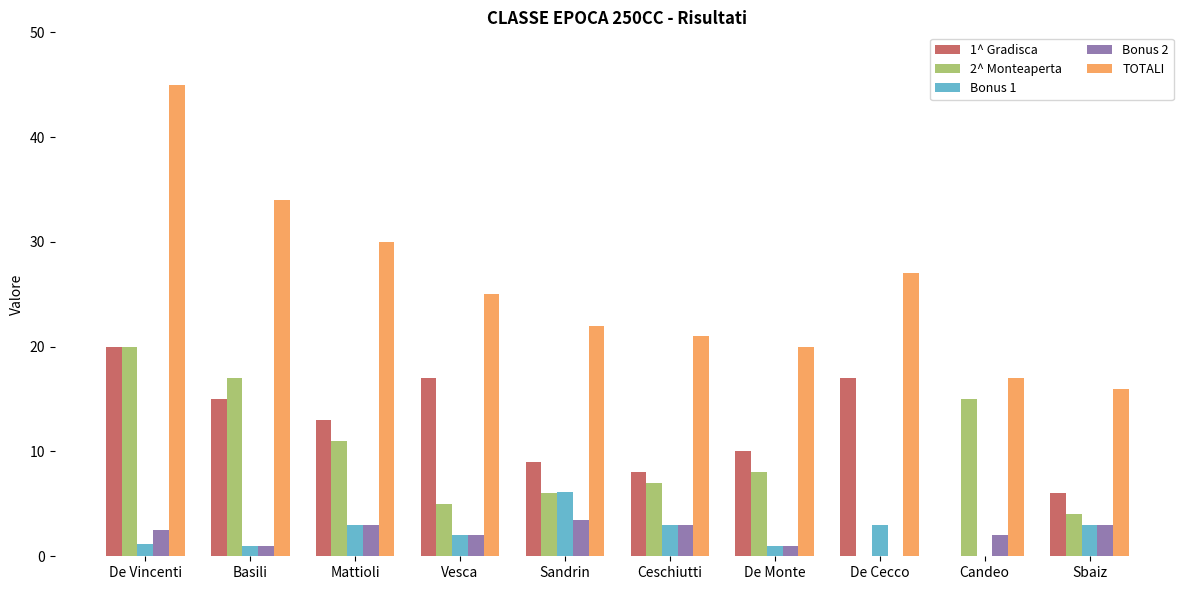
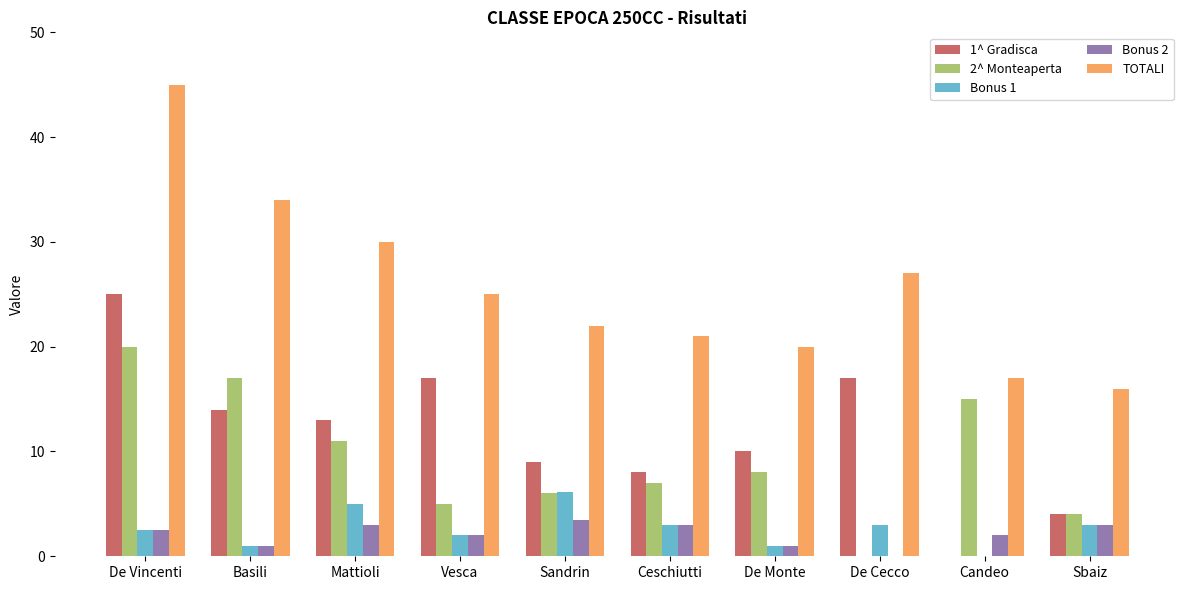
  {
    "1^ Gradisca": {
-     "De Vincenti": 20,
-     "Basili": 15,
+     "De Vincenti": 25,
+     "Basili": 14,
      "Mattioli": 13,
      "Vesca": 17,
      "Sandrin": 9,
      "Ceschiutti": 8,
      "De Monte": 10,
      "De Cecco": 17,
      "Candeo": 0,
-     "Sbaiz": 6
+     "Sbaiz": 4
    },
    "2^ Monteaperta": {
      "De Vincenti": 20.0,
      "Basili": 17.0,
      "Mattioli": 11.0,
      "Vesca": 5.0,
      "Sandrin": 6.0,
      "Ceschiutti": 7.0,
      "De Monte": 8.0,
      "De Cecco": 0.0,
      "Candeo": 15.0,
      "Sbaiz": 4.0
    },
    "Bonus 1": {
-     "De Vincenti": 1.2,
+     "De Vincenti": 2.5,
      "Basili": 1.0,
-     "Mattioli": 3,
+     "Mattioli": 5,
      "Vesca": 2.0,
      "Sandrin": 6.1,
      "Ceschiutti": 3.0,
      "De Monte": 1.0,
      "De Cecco": 3.0,
      "Candeo": 0.0,
      "Sbaiz": 3.0
    },
    "Bonus 2": {
      "De Vincenti": 2.5,
      "Basili": 1.0,
      "Mattioli": 3.0,
      "Vesca": 2.0,
      "Sandrin": 3.5,
      "Ceschiutti": 3.0,
      "De Monte": 1.0,
      "De Cecco": 0.0,
      "Candeo": 2.0,
      "Sbaiz": 3.0
    },
    "TOTALI": {
      "De Vincenti": 45.0,
      "Basili": 34.0,
      "Mattioli": 30.0,
      "Vesca": 25.0,
      "Sandrin": 22.0,
      "Ceschiutti": 21.0,
      "De Monte": 20.0,
      "De Cecco": 27.0,
      "Candeo": 17.0,
      "Sbaiz": 16.0
    }
  }
